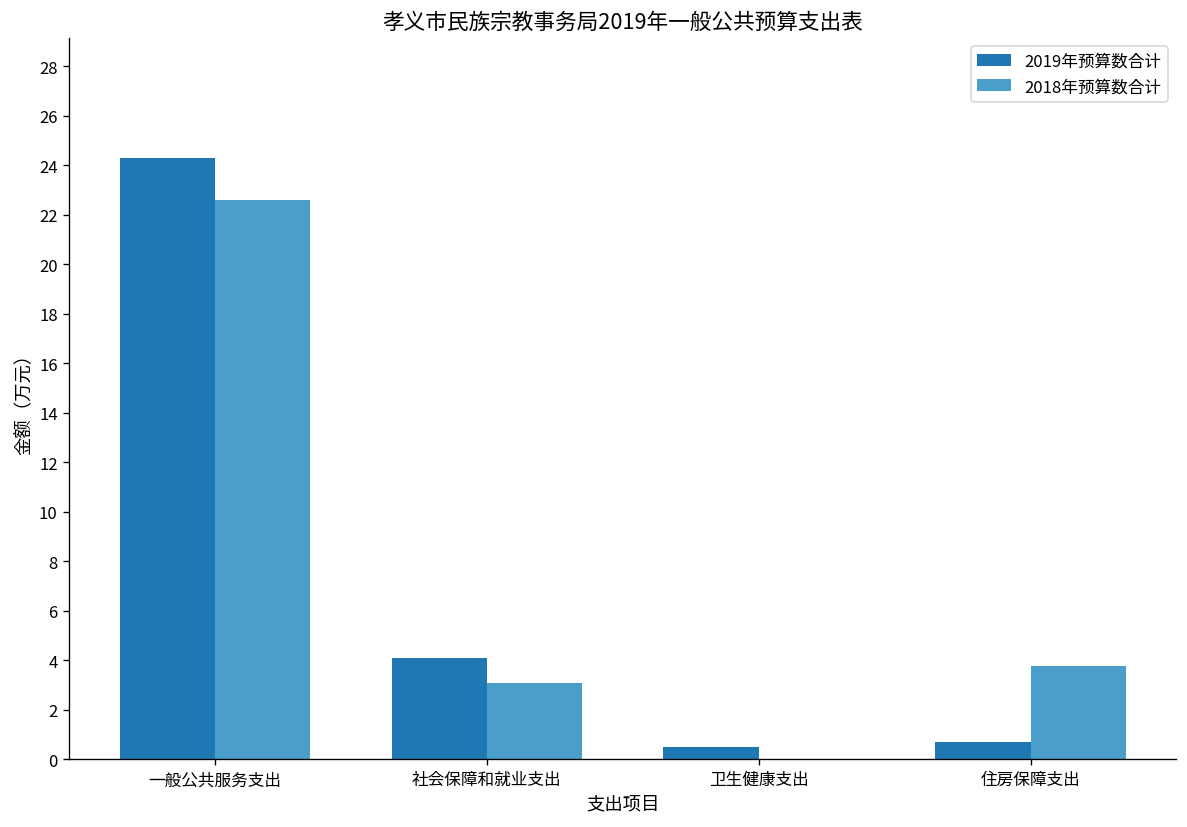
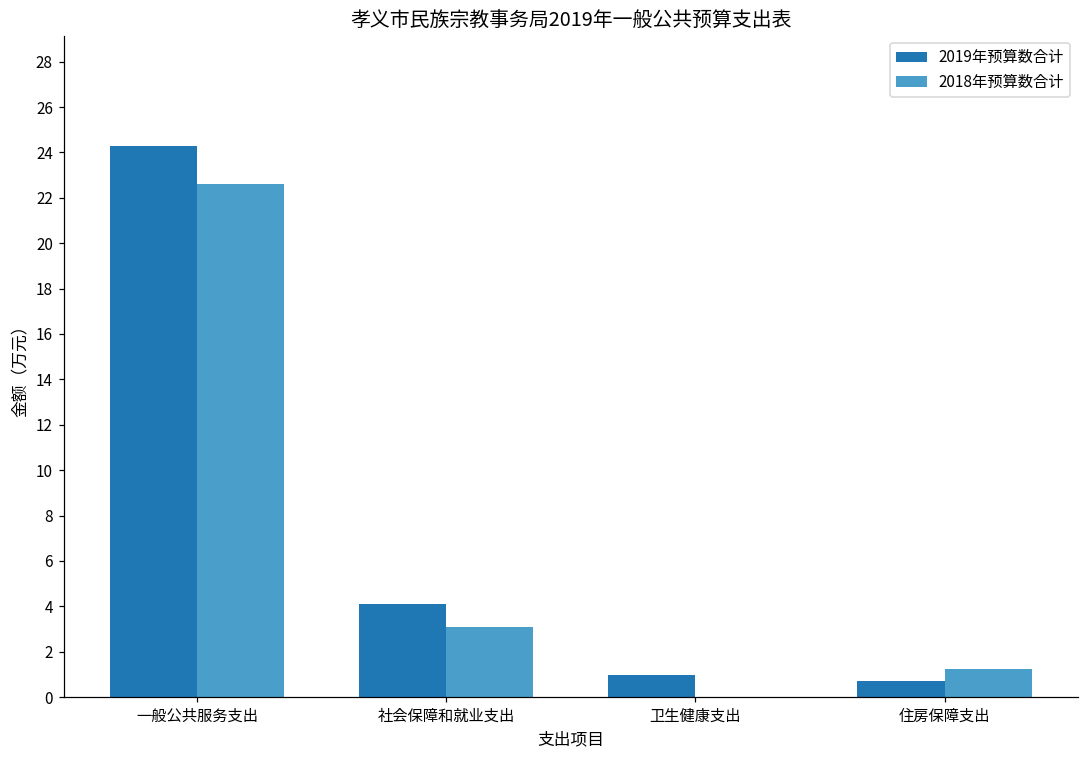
  {
    "2019年预算数合计": {
      "一般公共服务支出": 24.3,
      "社会保障和就业支出": 4.1,
-     "卫生健康支出": 0.5,
+     "卫生健康支出": 1.0,
      "住房保障支出": 0.7
    },
    "2018年预算数合计": {
      "一般公共服务支出": 22.6,
      "社会保障和就业支出": 3.1,
      "卫生健康支出": 0.0,
-     "住房保障支出": 3.8
+     "住房保障支出": 1.2
    }
  }
